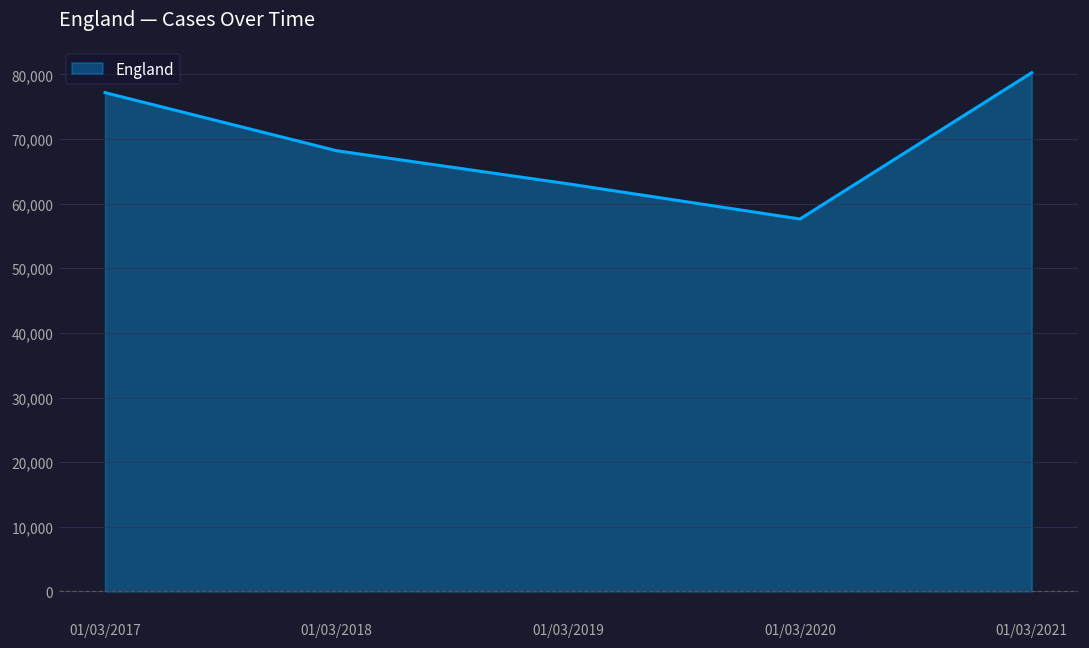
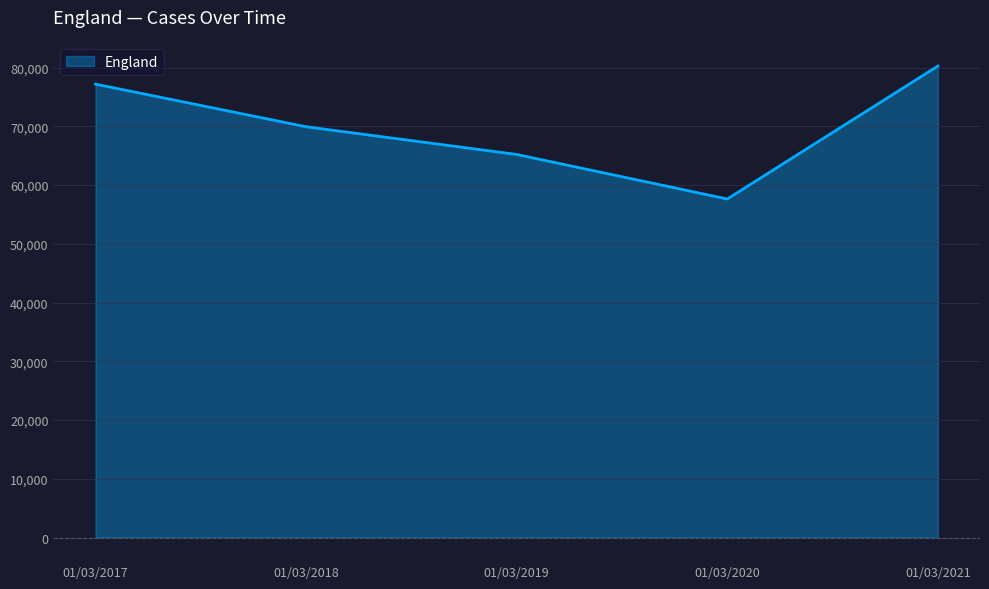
  {
    "01/03/2017": "77,000",
-   "01/03/2018": "68,000",
-   "01/03/2019": "63,000",
+   "01/03/2018": "70,000",
+   "01/03/2019": "65,000",
    "01/03/2020": "58,000",
    "01/03/2021": "80,000"
  }
